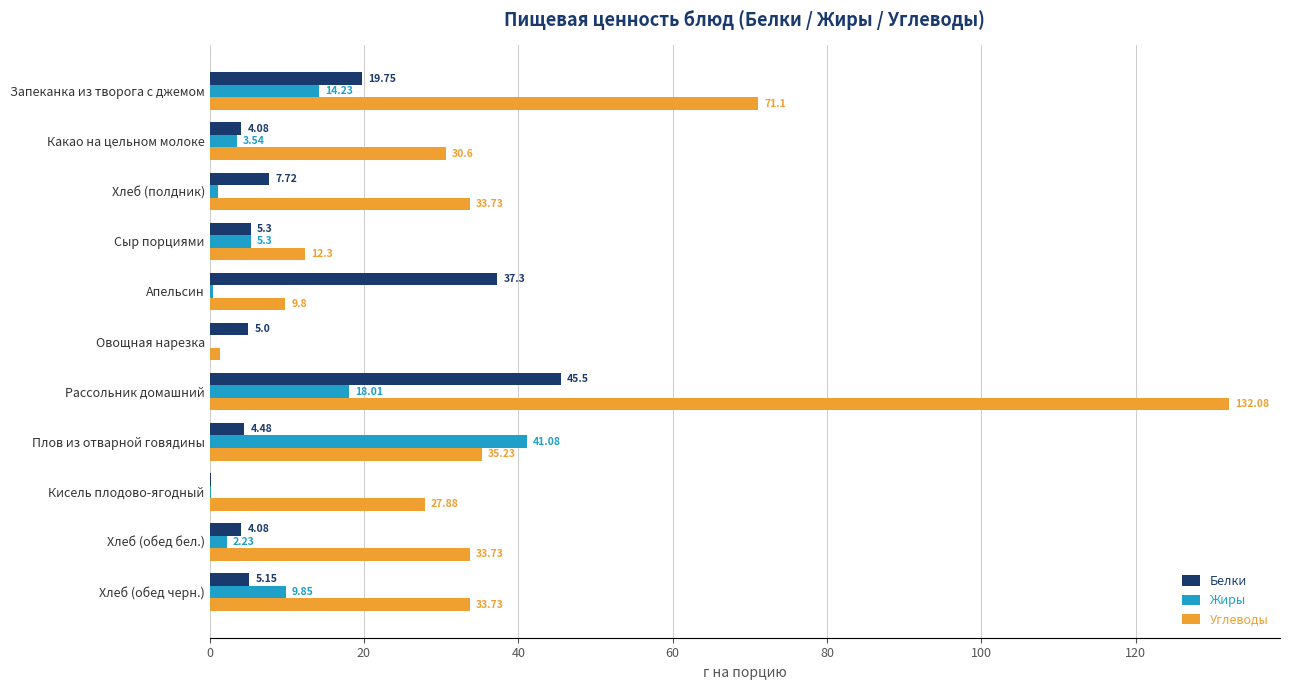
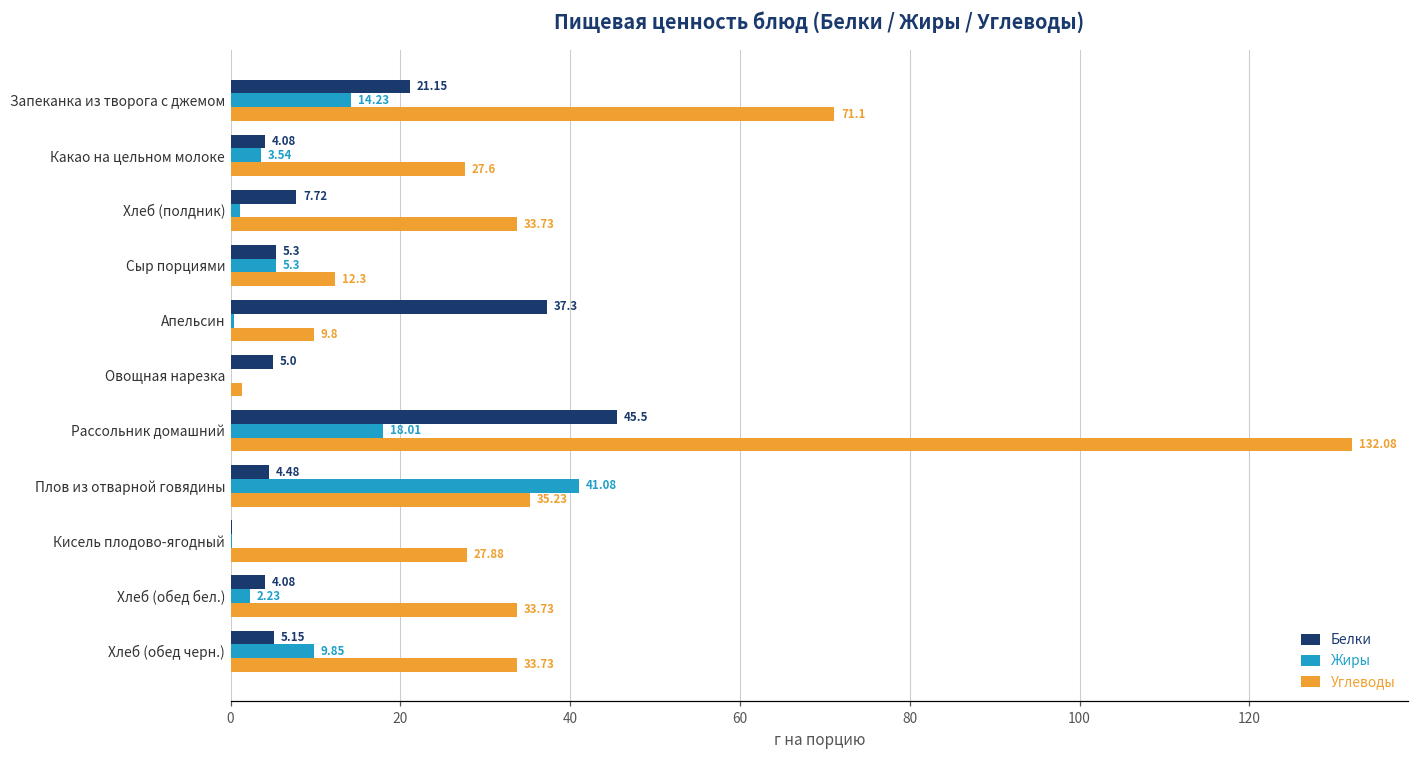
  {
    "Белки": {
-     "Запеканка из творога с джемом": 19.75,
+     "Запеканка из творога с джемом": 21.15,
      "Какао на цельном молоке": 4.08,
      "Хлеб (полдник)": 7.72,
      "Сыр порциями": 5.3,
      "Апельсин": 37.3,
      "Овощная нарезка": 5.0,
      "Рассольник домашний": 45.5,
      "Плов из отварной говядины": 4.48,
      "Хлеб (обед бел.)": 4.08,
      "Хлеб (обед черн.)": 5.15
    },
    "Жиры": {
      "Запеканка из творога с джемом": 14.23,
      "Какао на цельном молоке": 3.54,
      "Сыр порциями": 5.3,
      "Рассольник домашний": 18.01,
      "Плов из отварной говядины": 41.08,
      "Хлеб (обед бел.)": 2.23,
      "Хлеб (обед черн.)": 9.85
    },
    "Углеводы": {
      "Запеканка из творога с джемом": 71.1,
-     "Какао на цельном молоке": 30.6,
+     "Какао на цельном молоке": 27.6,
      "Хлеб (полдник)": 33.73,
      "Сыр порциями": 12.3,
      "Апельсин": 9.8,
      "Рассольник домашний": 132.08,
      "Плов из отварной говядины": 35.23,
      "Кисель плодово-ягодный": 27.88,
      "Хлеб (обед бел.)": 33.73,
      "Хлеб (обед черн.)": 33.73
    }
  }
